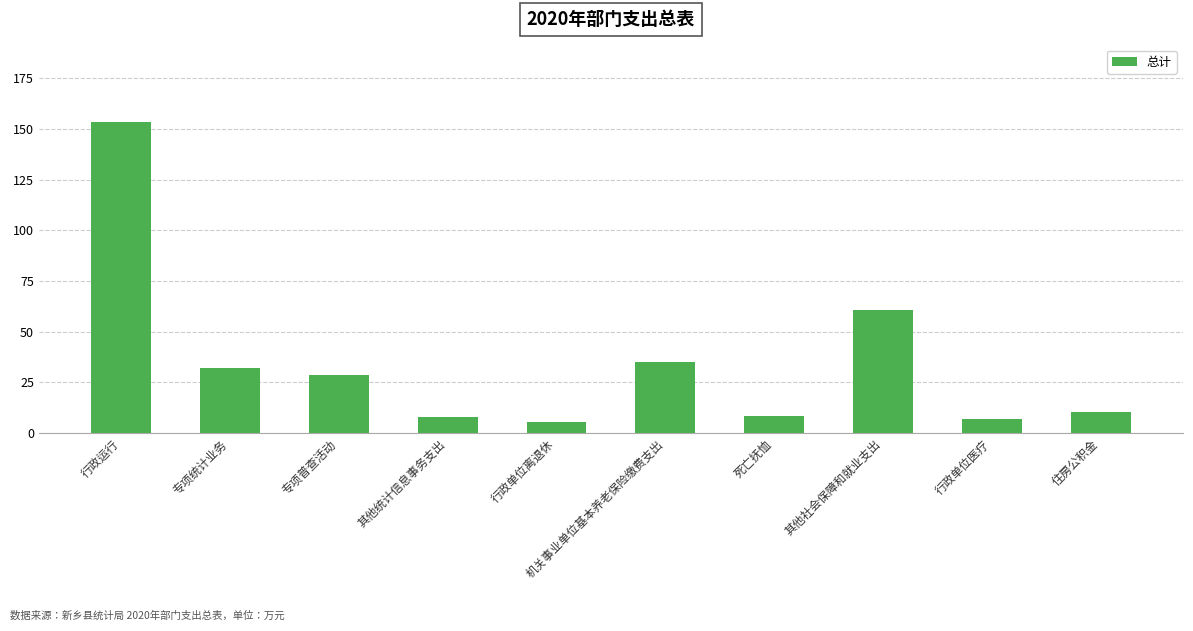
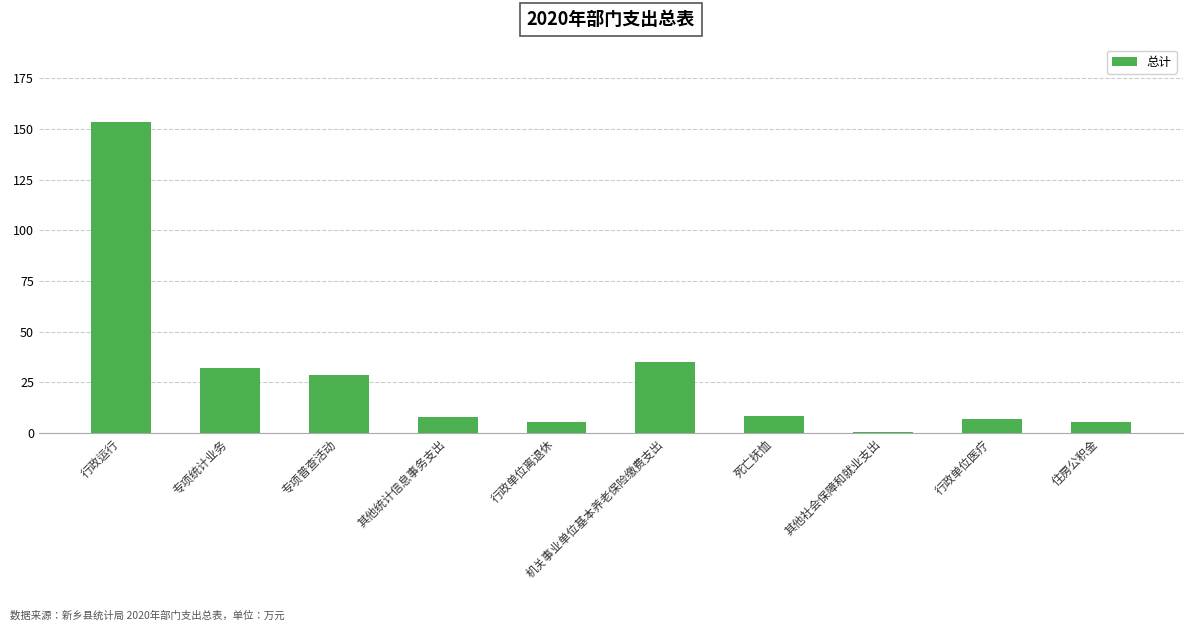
  {
    "行政运行": 153,
    "专项统计业务": 32,
    "专项普查活动": 29,
    "其他统计信息事务支出": 8,
    "行政单位离退休": 5,
    "机关事业单位基本养老保险缴费支出": 35,
    "死亡抚恤": 8,
-   "其他社会保障和就业支出": 61,
+   "其他社会保障和就业支出": 1,
    "行政单位医疗": 7,
-   "住房公积金": 10
+   "住房公积金": 6
  }
